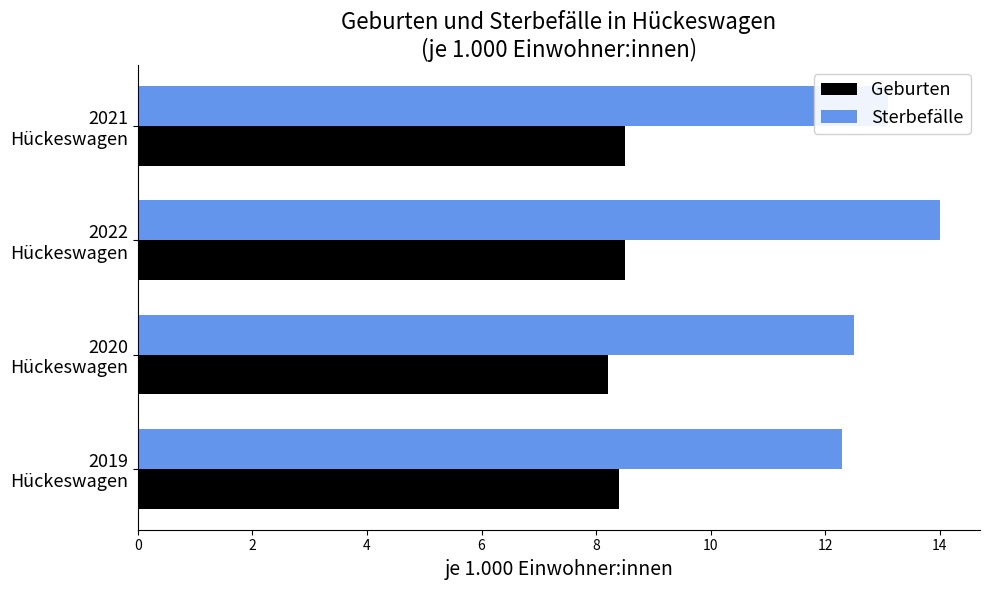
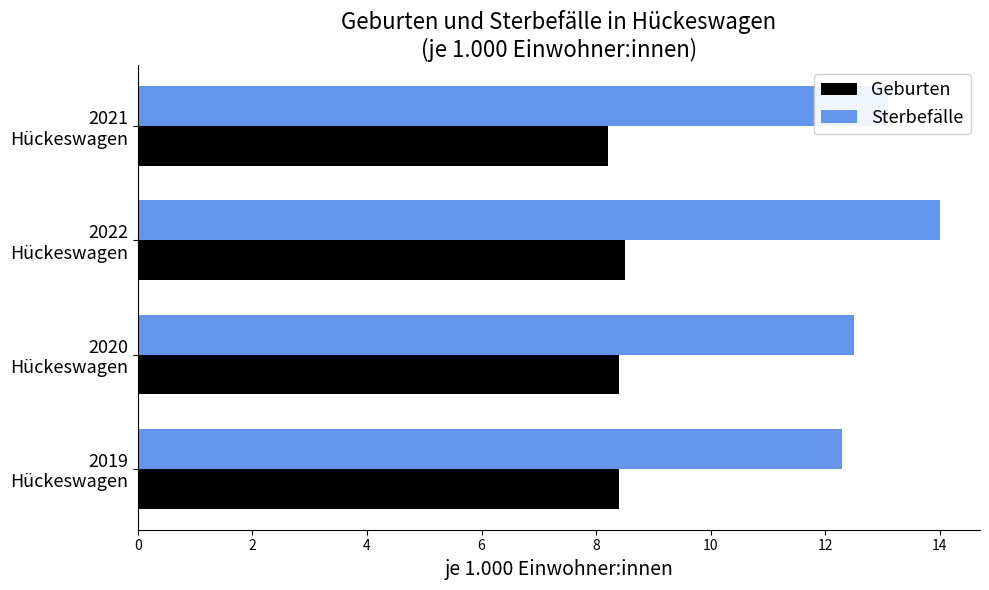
  {
    "Geburten": {
-     "2021 Hückeswagen": 8.5,
+     "2021 Hückeswagen": 8.2,
      "2022 Hückeswagen": 8.5,
-     "2020 Hückeswagen": 8.2,
+     "2020 Hückeswagen": 8.4,
      "2019 Hückeswagen": 8.4
    },
    "Sterbefälle": {
      "2022 Hückeswagen": 14.0,
      "2020 Hückeswagen": 12.5,
      "2019 Hückeswagen": 12.3
    }
  }
